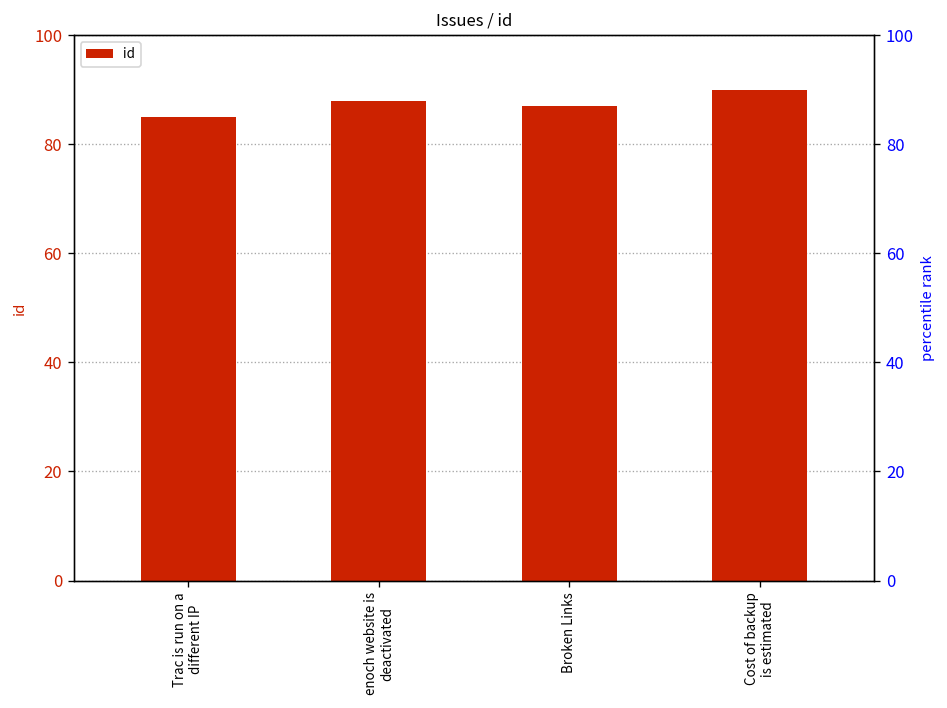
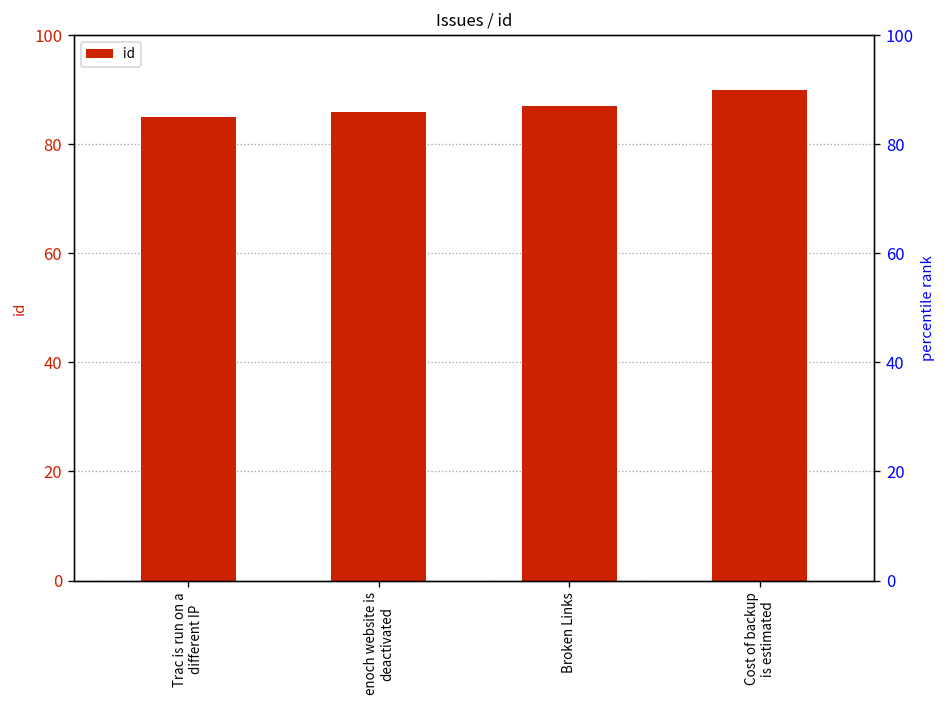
  {
    "Trac is run on a different IP": 85,
-   "enoch website is deactivated": 88,
+   "enoch website is deactivated": 86,
    "Broken Links": 87,
    "Cost of backup is estimated": 90
  }
